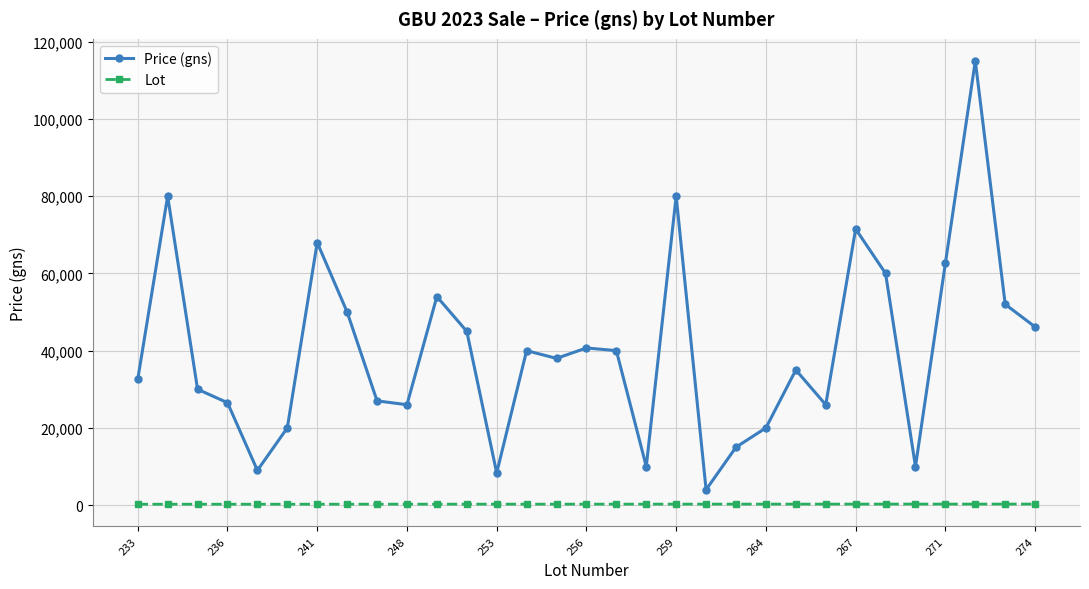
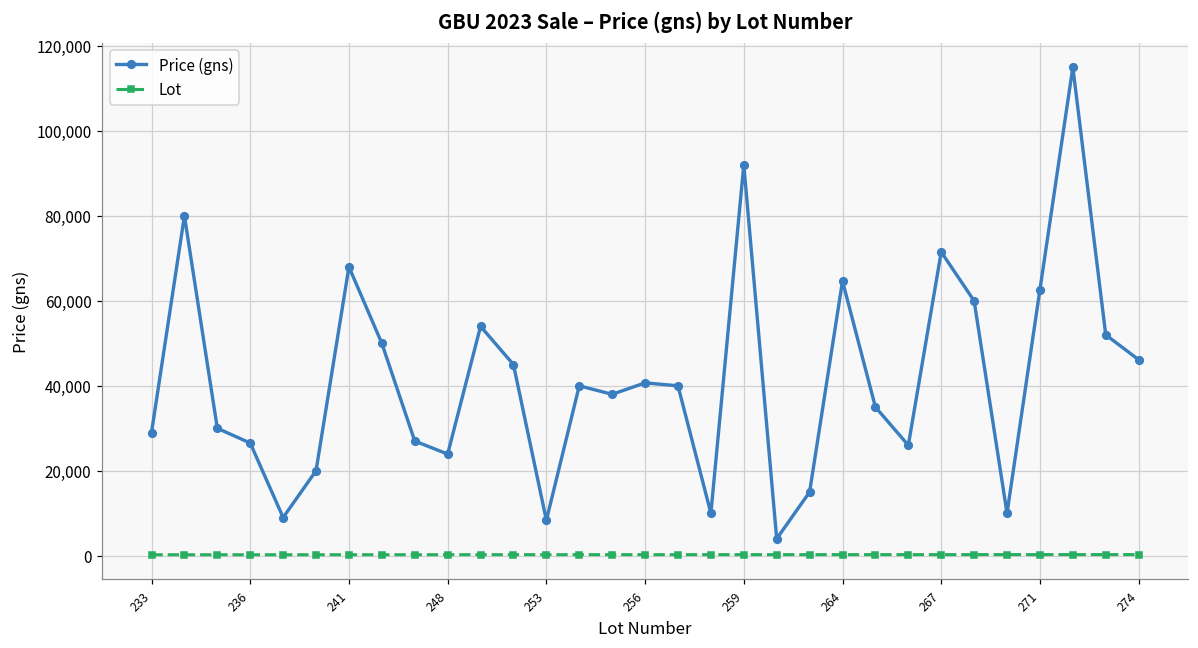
  {
    "Price (gns)": {
-     "233": "33,000",
+     "233": "29,000",
      "236": "27,000",
      "241": "68,000",
-     "248": "26,000",
+     "248": "24,000",
      "253": "8,000",
      "256": "41,000",
-     "259": "80,000",
-     "264": "20,000",
+     "259": "92,000",
+     "264": "65,000",
      "267": "72,000",
      "271": "63,000",
      "274": "46,000"
    },
    "Lot": {
      "233": "0",
      "236": "0",
      "241": "0",
      "248": "0",
      "253": "0",
      "256": "0",
      "259": "0",
      "264": "0",
      "267": "0",
      "271": "0",
      "274": "0"
    }
  }
